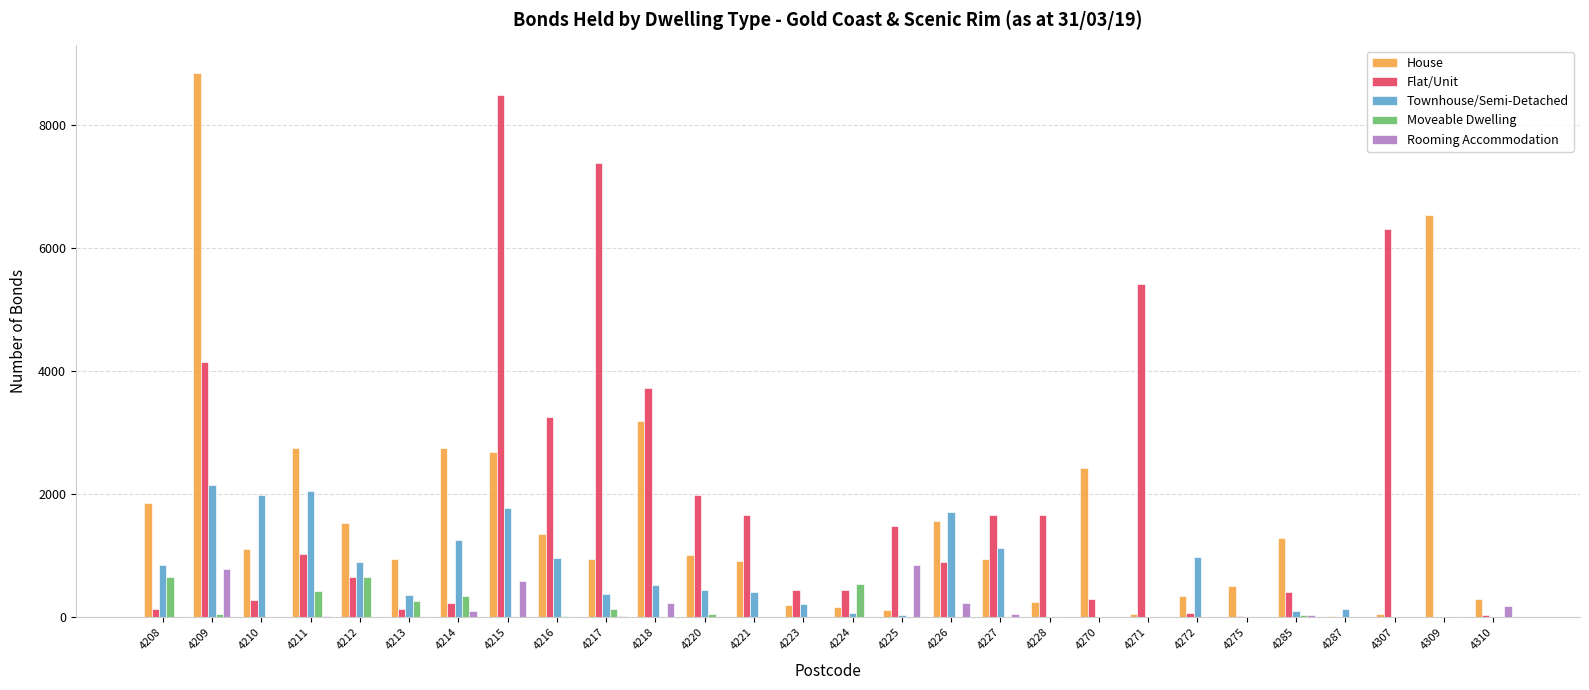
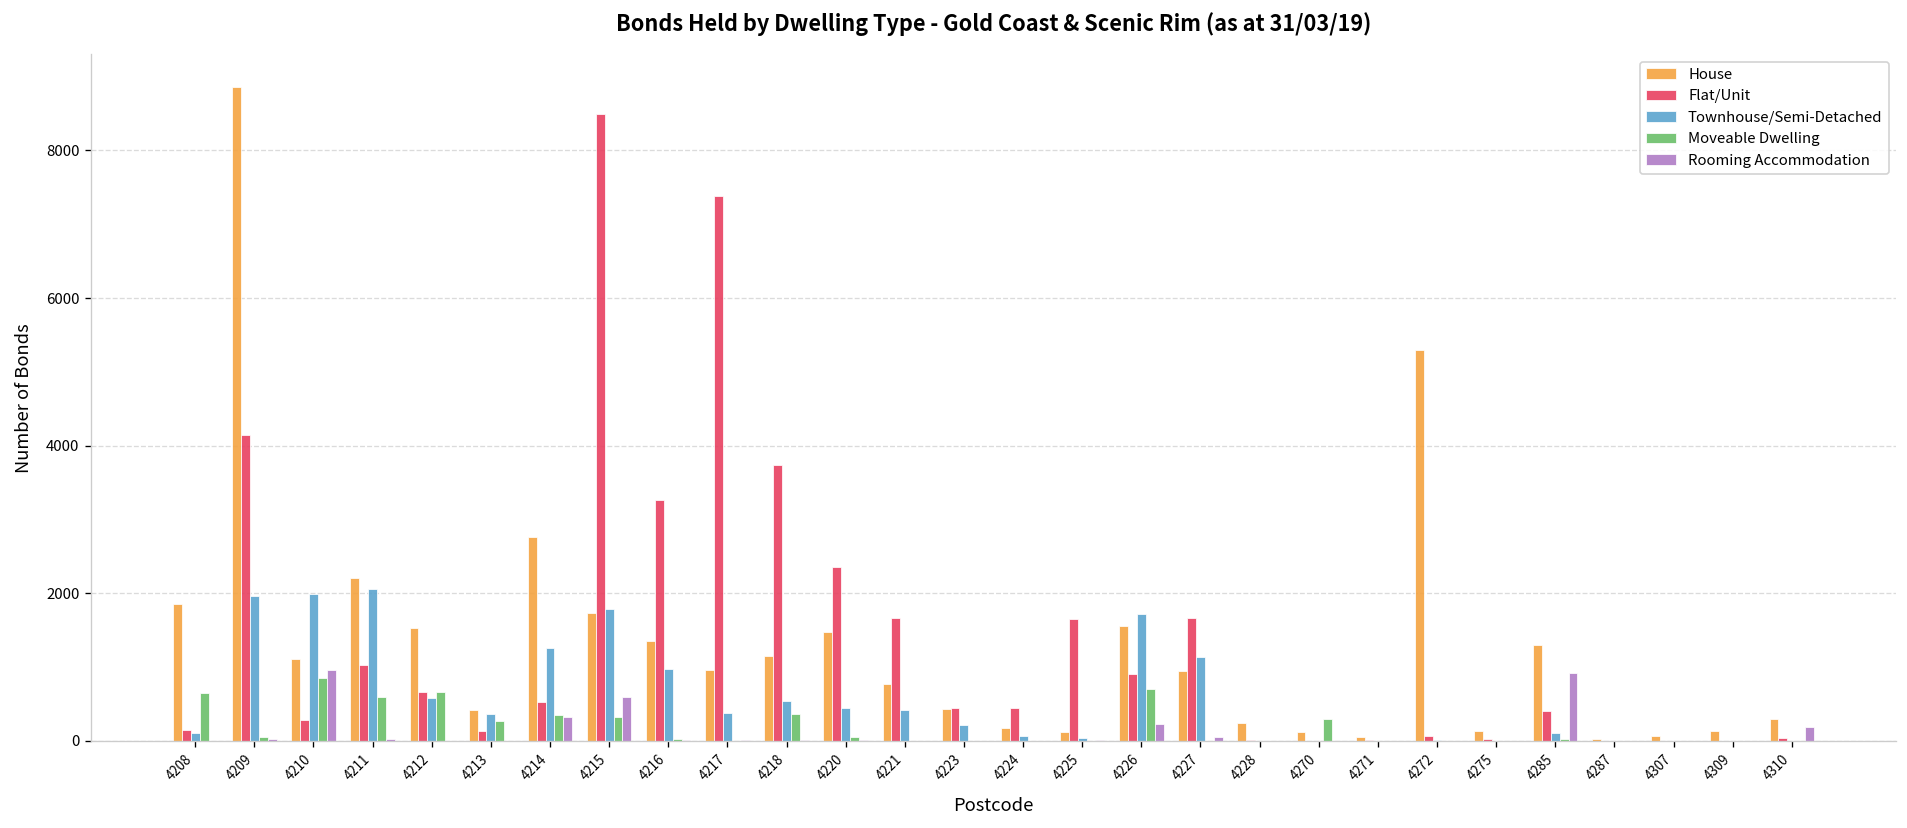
  {
    "House": {
      "4208": 1900,
      "4209": 8900,
      "4210": 1100,
-     "4211": 2800,
+     "4211": 2200,
      "4212": 1500,
-     "4213": 1000,
+     "4213": 400,
      "4214": 2800,
-     "4215": 2700,
+     "4215": 1700,
      "4216": 1400,
      "4217": 1000,
-     "4218": 3200,
-     "4220": 1000,
-     "4221": 900,
-     "4223": 200,
+     "4218": 1200,
+     "4220": 1500,
+     "4221": 800,
+     "4223": 400,
      "4224": 200,
      "4225": 100,
      "4226": 1600,
      "4227": 900,
      "4228": 200,
-     "4270": 2400,
+     "4270": 100,
      "4271": 100,
-     "4272": 300,
-     "4275": 500,
+     "4272": 5300,
+     "4275": 100,
      "4285": 1300,
      "4307": 100,
-     "4309": 6600,
+     "4309": 100,
      "4310": 300
    },
    "Flat/Unit": {
      "4208": 100,
      "4209": 4200,
      "4210": 300,
      "4211": 1000,
      "4212": 700,
      "4213": 100,
-     "4214": 200,
+     "4214": 500,
      "4215": 8500,
      "4216": 3300,
      "4217": 7400,
      "4218": 3700,
-     "4220": 2000,
+     "4220": 2400,
      "4221": 1700,
      "4223": 400,
      "4224": 400,
-     "4225": 1500,
+     "4225": 1700,
      "4226": 900,
      "4227": 1700,
-     "4228": 1700,
-     "4270": 300,
-     "4271": 5400,
+     "4228": 0,
+     "4270": 0,
+     "4271": 0,
      "4272": 100,
      "4285": 400,
      "4287": 0,
-     "4307": 6300
+     "4307": 0
    },
    "Townhouse/Semi-Detached": {
-     "4208": 900,
-     "4209": 2200,
+     "4208": 100,
+     "4209": 2000,
      "4210": 2000,
      "4211": 2100,
-     "4212": 900,
+     "4212": 600,
      "4213": 400,
      "4214": 1300,
      "4215": 1800,
      "4216": 1000,
      "4217": 400,
      "4218": 500,
      "4220": 400,
      "4221": 400,
      "4223": 200,
      "4224": 100,
      "4225": 0,
      "4226": 1700,
      "4227": 1100,
      "4271": 0,
-     "4272": 1000,
+     "4272": 0,
      "4285": 100,
-     "4287": 100,
+     "4287": 0,
      "4307": 0,
      "4309": 0,
      "4310": 0
    },
    "Moveable Dwelling": {
      "4208": 700,
      "4209": 100,
-     "4210": 0,
-     "4211": 400,
+     "4210": 900,
+     "4211": 600,
      "4212": 700,
      "4213": 300,
      "4214": 400,
-     "4215": 0,
-     "4217": 100,
-     "4218": 0,
+     "4215": 300,
+     "4217": 0,
+     "4218": 400,
      "4220": 100,
-     "4224": 500,
+     "4224": 0,
      "4225": 0,
-     "4226": 0,
+     "4226": 700,
      "4228": 0,
-     "4270": 0,
+     "4270": 300,
      "4271": 0,
      "4272": 0,
      "4275": 0,
      "4287": 0,
      "4307": 0,
      "4309": 0,
      "4310": 0
    },
    "Rooming Accommodation": {
-     "4209": 800,
-     "4210": 0,
-     "4214": 100,
+     "4209": 0,
+     "4210": 1000,
+     "4214": 300,
      "4215": 600,
-     "4218": 200,
+     "4218": 0,
      "4223": 0,
-     "4225": 800,
+     "4225": 0,
      "4226": 200,
      "4227": 100,
      "4228": 0,
      "4270": 0,
      "4271": 0,
      "4272": 0,
      "4275": 0,
-     "4285": 0,
+     "4285": 900,
      "4287": 0,
      "4307": 0,
      "4309": 0,
      "4310": 200
    }
  }
